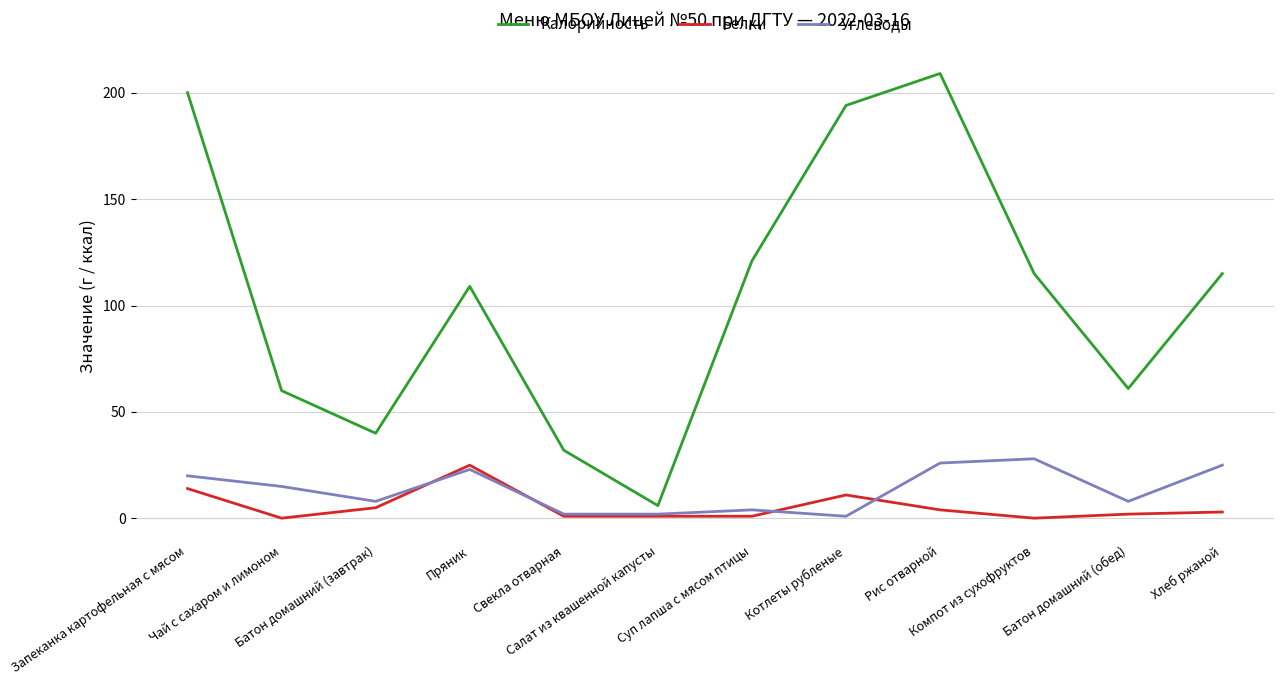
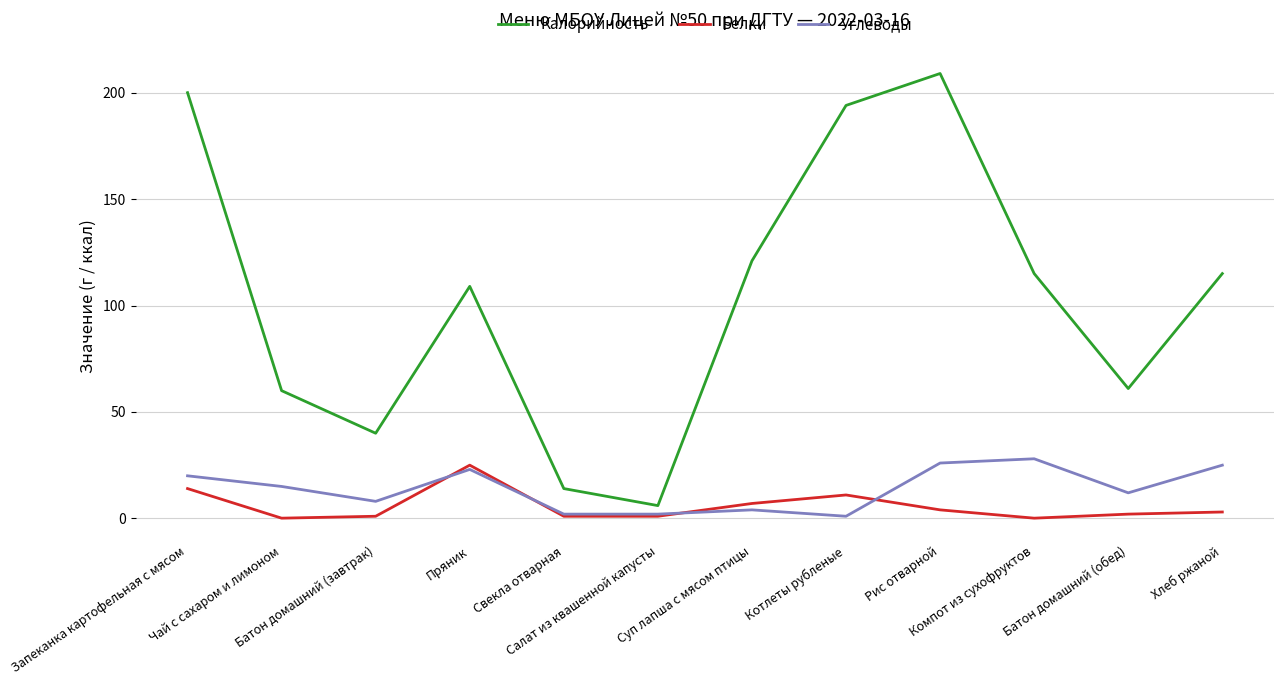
  {
    "Калорийность": {
      "Запеканка картофельная с мясом": 200,
      "Чай с сахаром и лимоном": 60,
      "Батон домашний (завтрак)": 40,
      "Пряник": 109,
-     "Свекла отварная": 32,
+     "Свекла отварная": 14,
      "Салат из квашенной капусты": 6,
      "Суп лапша с мясом птицы": 121,
      "Котлеты рубленые": 194,
      "Рис отварной": 209,
      "Компот из сухофруктов": 115,
      "Батон домашний (обед)": 61,
      "Хлеб ржаной": 115
    },
    "Белки": {
      "Запеканка картофельная с мясом": 14,
      "Чай с сахаром и лимоном": 0,
-     "Батон домашний (завтрак)": 5,
+     "Батон домашний (завтрак)": 1,
      "Пряник": 25,
-     "Суп лапша с мясом птицы": 1,
+     "Суп лапша с мясом птицы": 7,
      "Котлеты рубленые": 11,
      "Рис отварной": 4,
      "Компот из сухофруктов": 0,
      "Батон домашний (обед)": 2,
      "Хлеб ржаной": 3
    },
    "Углеводы": {
      "Запеканка картофельная с мясом": 20,
      "Чай с сахаром и лимоном": 15,
      "Батон домашний (завтрак)": 8,
      "Пряник": 23,
      "Суп лапша с мясом птицы": 4,
      "Котлеты рубленые": 1,
      "Рис отварной": 26,
      "Компот из сухофруктов": 28,
-     "Батон домашний (обед)": 8,
+     "Батон домашний (обед)": 12,
      "Хлеб ржаной": 25
    }
  }
